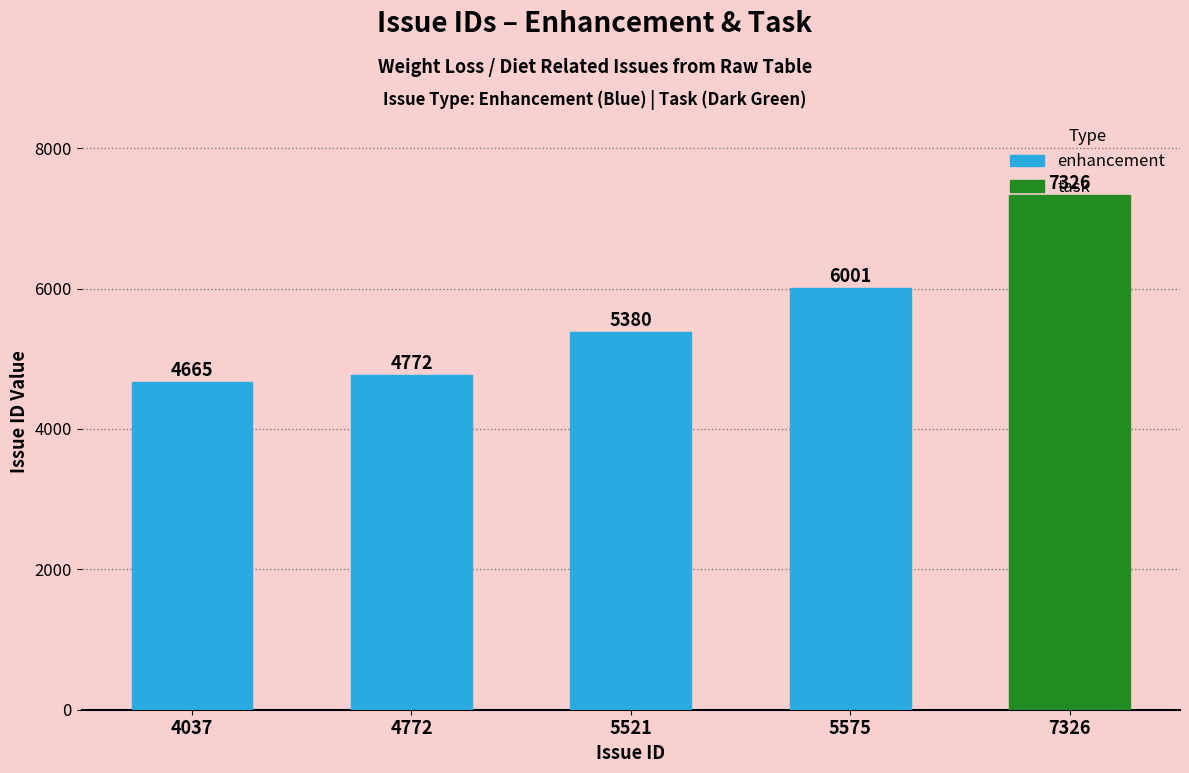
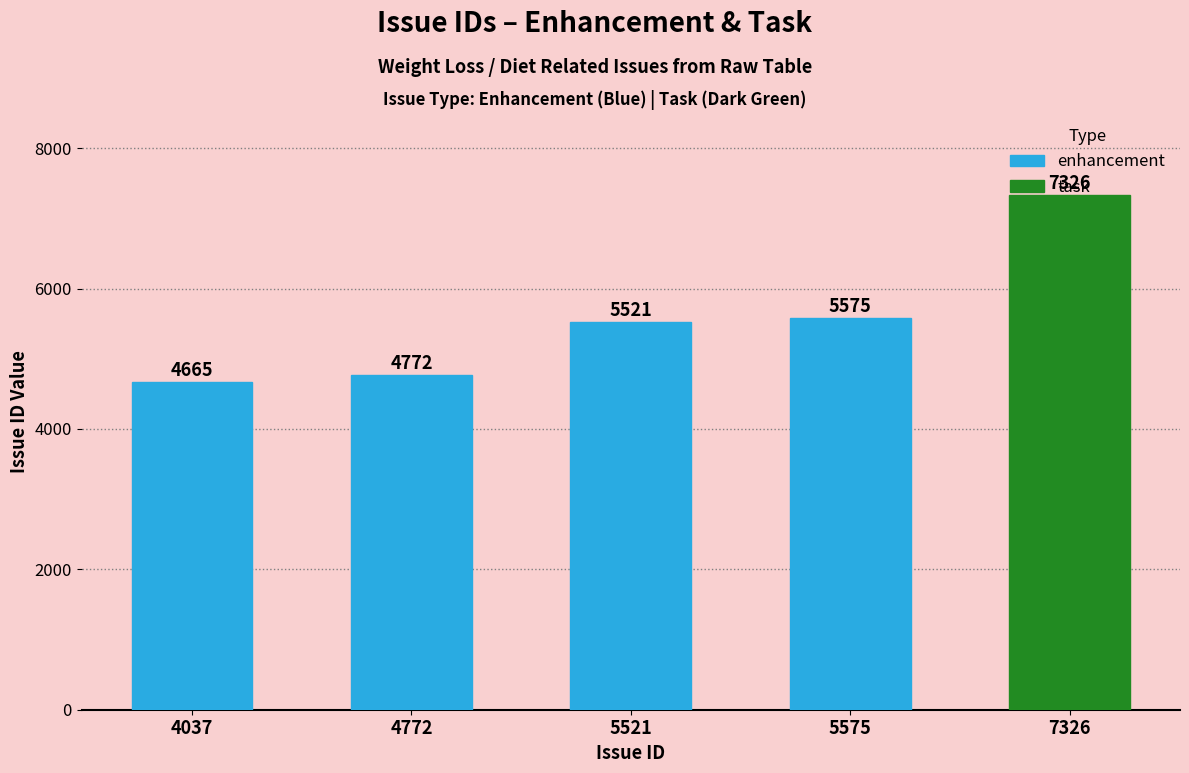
  {
    "4037": 4665,
    "4772": 4772,
-   "5521": 5380,
-   "5575": 6001,
+   "5521": 5521,
+   "5575": 5575,
    "7326": 7326
  }
